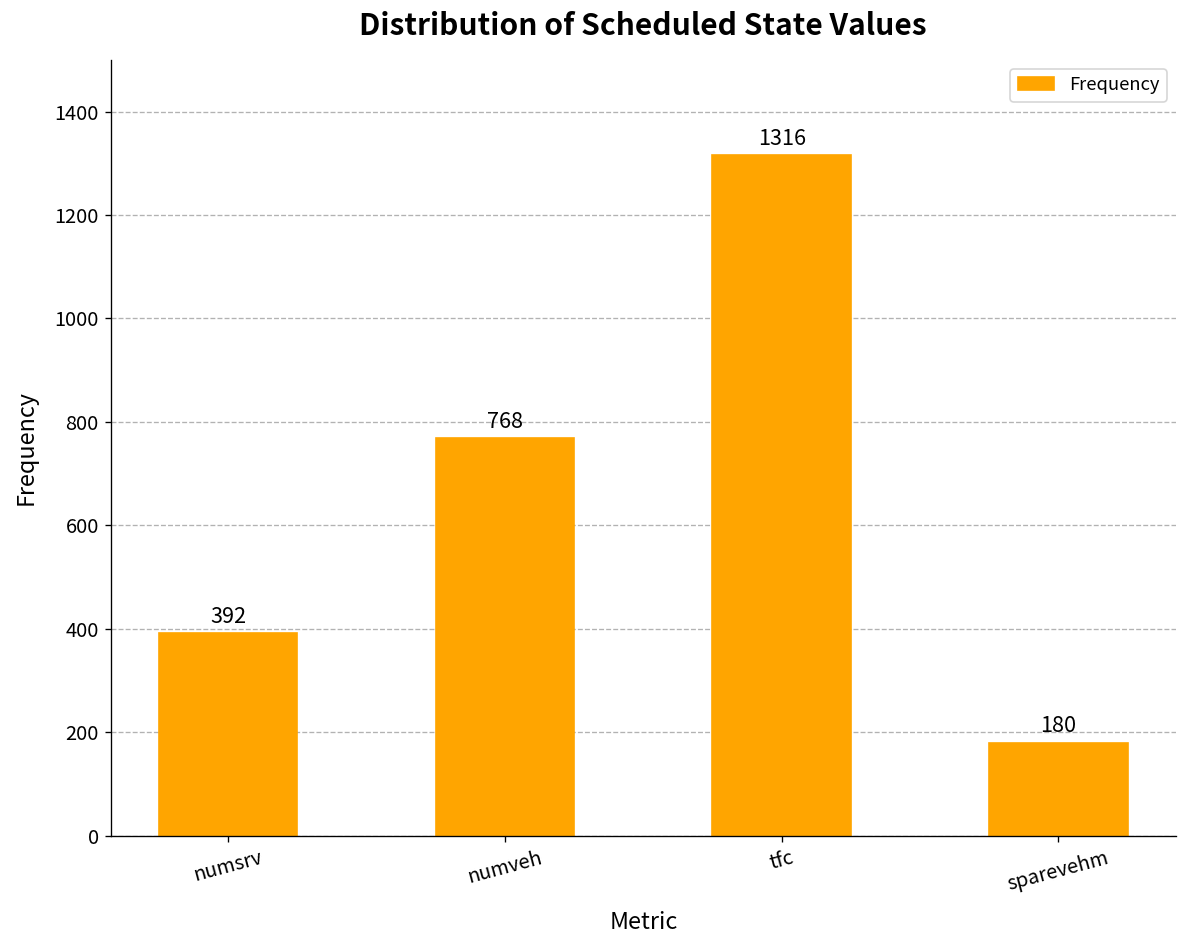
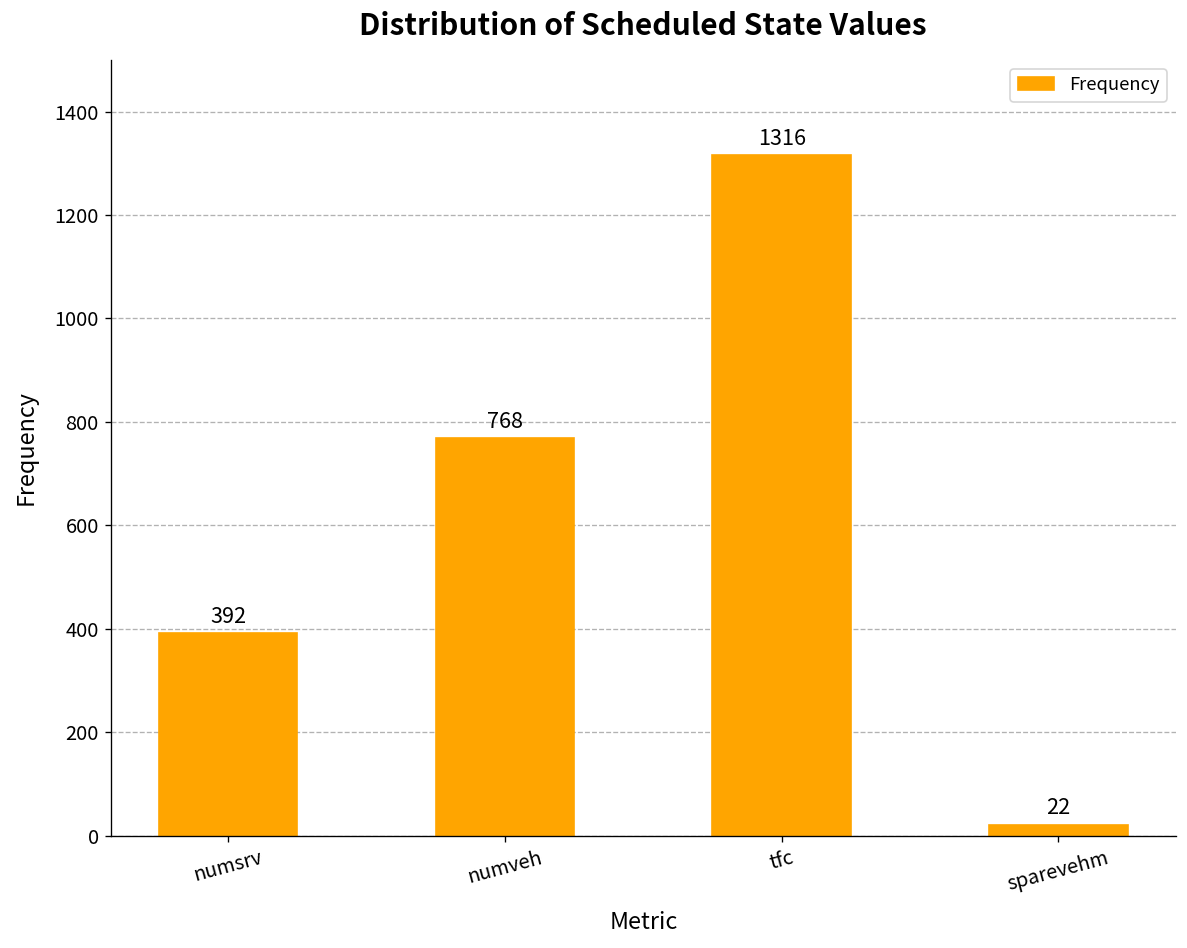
  {
    "numsrv": 392,
    "numveh": 768,
    "tfc": 1316,
-   "sparevehm": 180
+   "sparevehm": 22
  }
